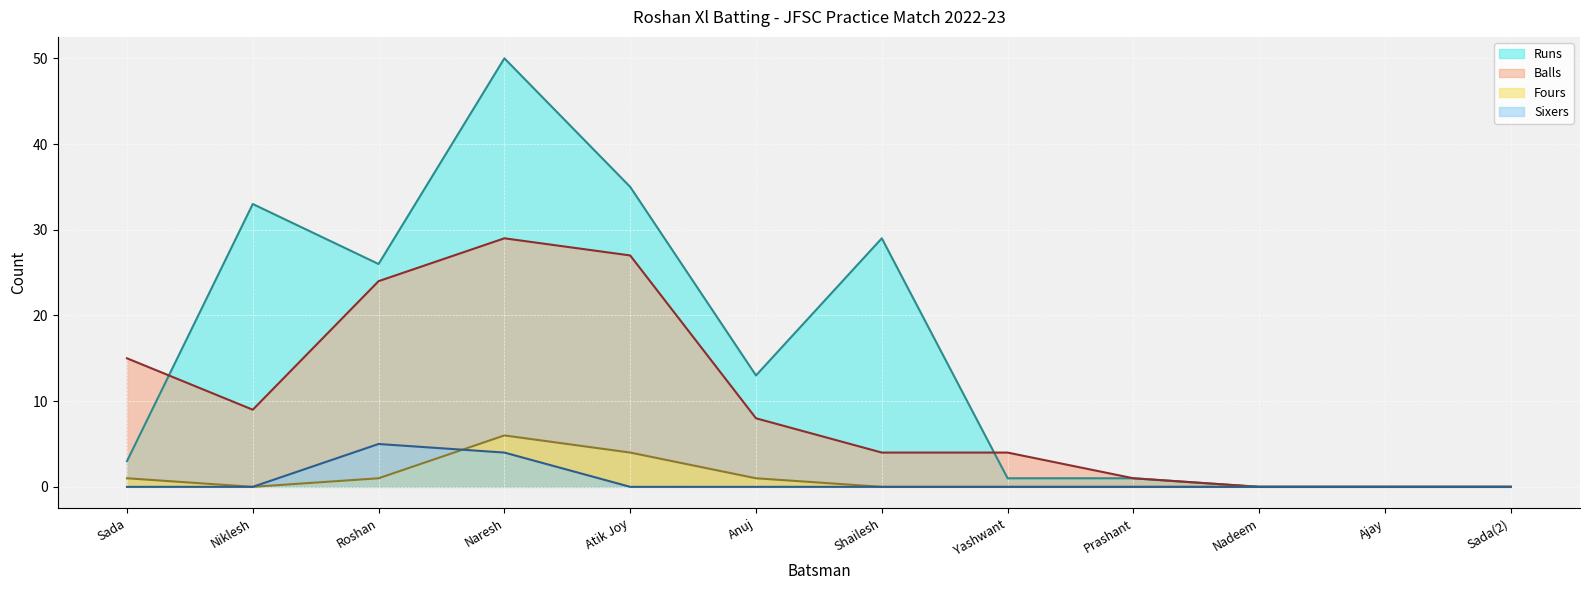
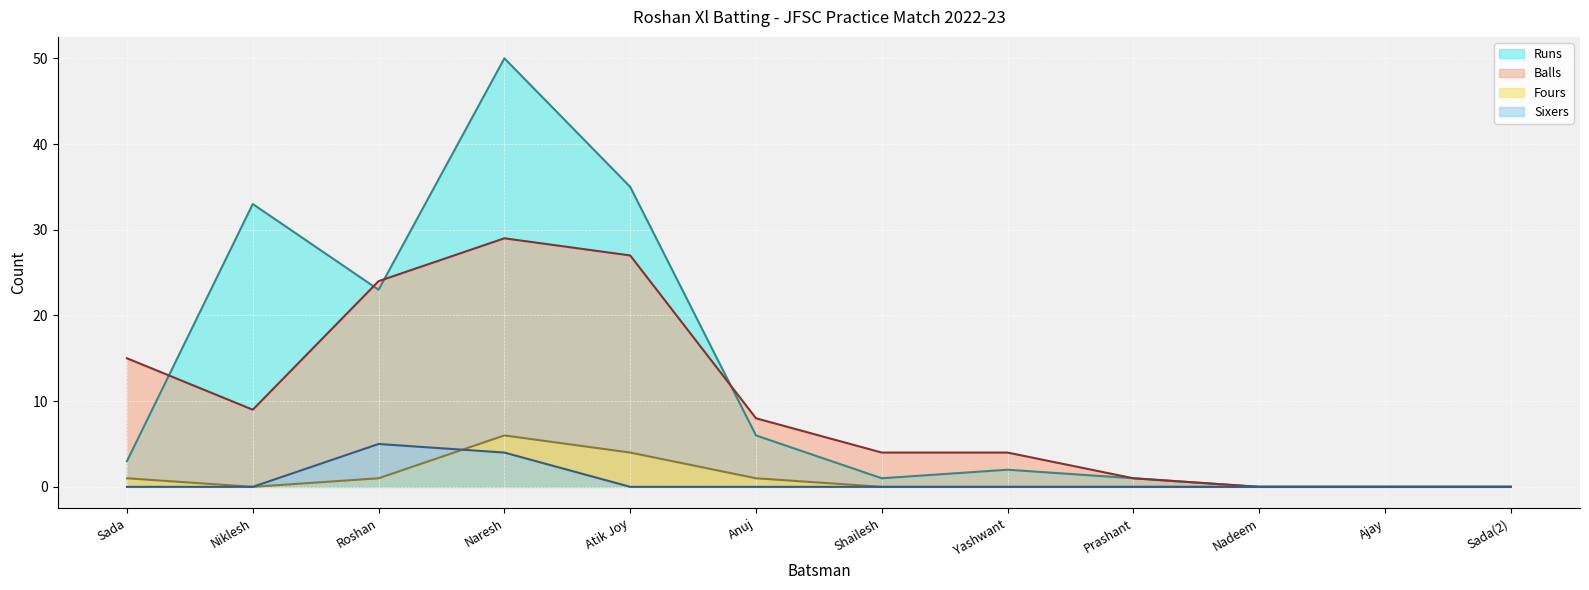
  {
    "Runs": {
      "Sada": 3,
      "Niklesh": 33,
-     "Roshan": 26,
+     "Roshan": 23,
      "Naresh": 50,
      "Atik Joy": 35,
-     "Anuj": 13,
-     "Shailesh": 29,
-     "Yashwant": 1
+     "Anuj": 6,
+     "Shailesh": 1,
+     "Yashwant": 2
    },
    "Sixers": {
      "Sada": 0,
      "Roshan": 5,
      "Naresh": 4,
      "Atik Joy": 0,
      "Anuj": 0
    }
  }
